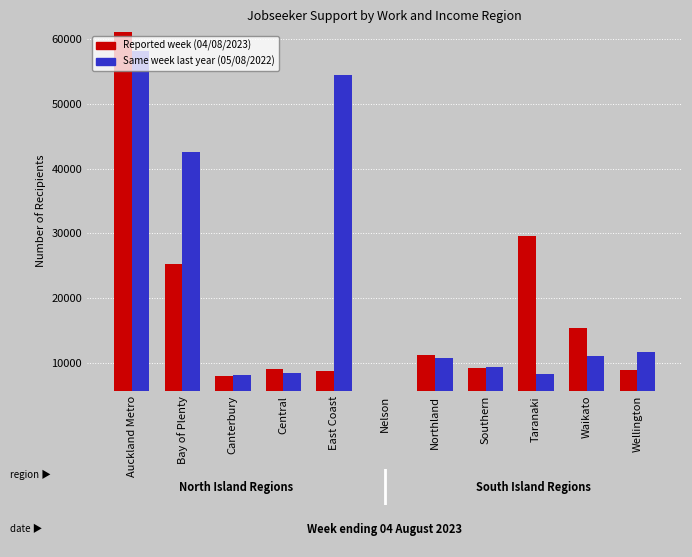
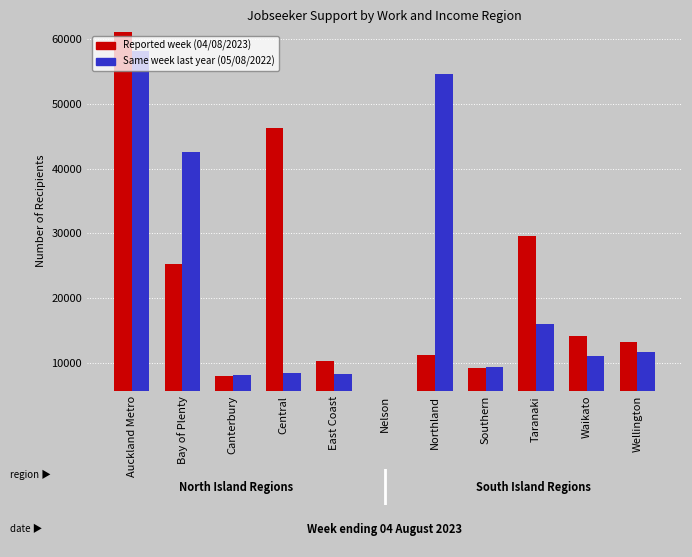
  {
    "Reported week (04/08/2023)": {
      "Auckland Metro": 61000,
      "Bay of Plenty": 25000,
      "Canterbury": 8000,
-     "Central": 9000,
-     "East Coast": 9000,
+     "Central": 46000,
+     "East Coast": 10000,
      "Northland": 11000,
      "Southern": 9000,
      "Taranaki": 30000,
-     "Waikato": 15000,
-     "Wellington": 9000
+     "Waikato": 14000,
+     "Wellington": 13000
    },
    "Same week last year (05/08/2022)": {
      "Bay of Plenty": 43000,
      "Canterbury": 8000,
      "Central": 8000,
-     "East Coast": 54000,
-     "Northland": 11000,
+     "East Coast": 8000,
+     "Northland": 55000,
      "Southern": 9000,
-     "Taranaki": 8000,
+     "Taranaki": 16000,
      "Waikato": 11000,
      "Wellington": 12000
    }
  }
